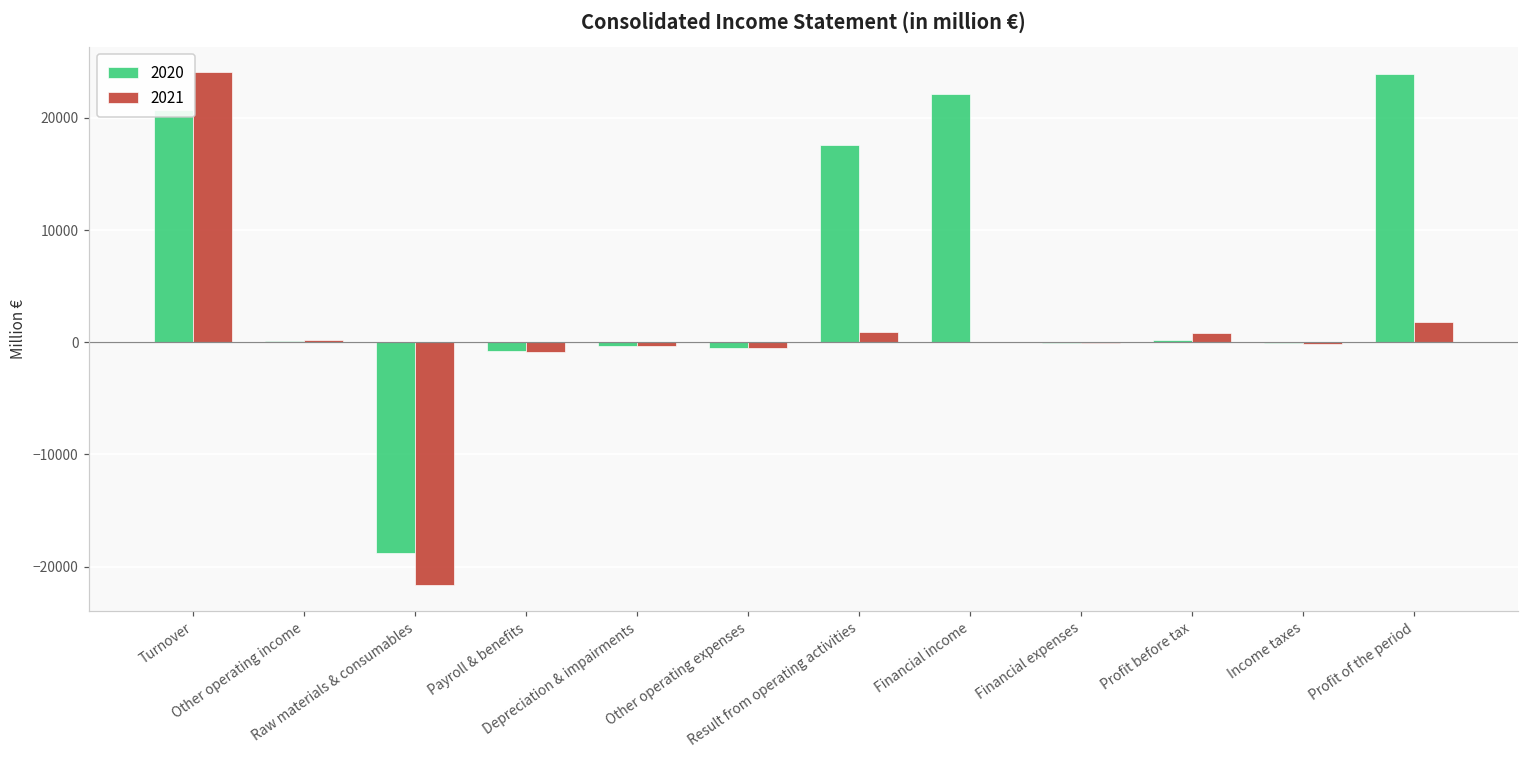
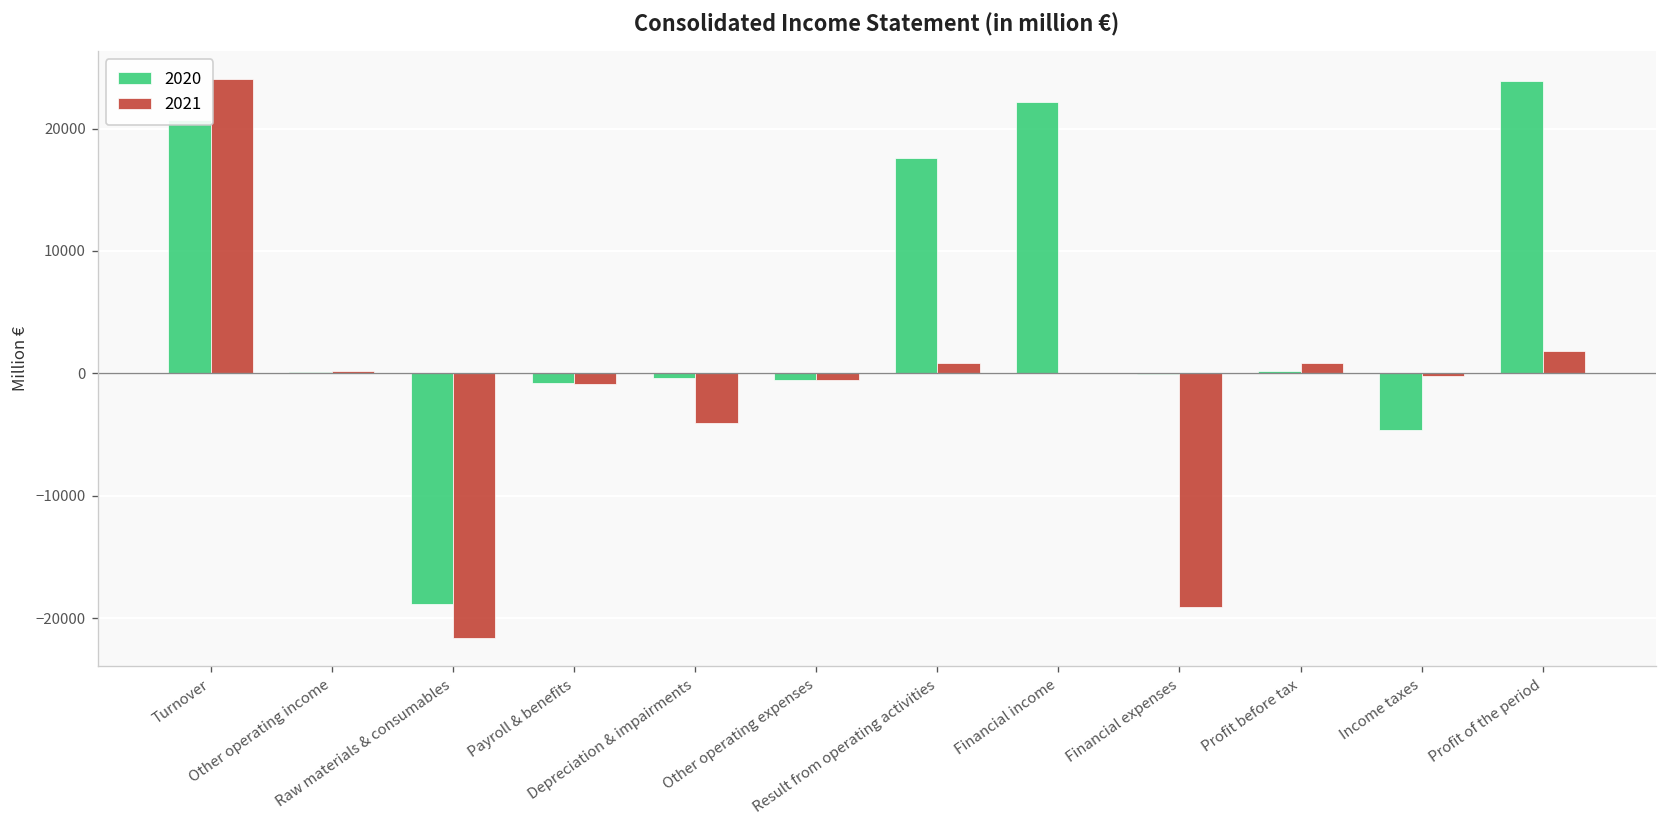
  {
    "2020": {
      "Raw materials & consumables": -18800,
      "Payroll & benefits": -800,
      "Depreciation & impairments": -400,
      "Other operating expenses": -500,
      "Result from operating activities": 17600,
      "Financial income": 22200,
-     "Income taxes": -100,
+     "Income taxes": -4600,
      "Profit of the period": 23900
    },
    "2021": {
      "Turnover": 24100,
      "Raw materials & consumables": -21600,
      "Payroll & benefits": -900,
-     "Depreciation & impairments": -300,
+     "Depreciation & impairments": -4000,
      "Other operating expenses": -500,
      "Result from operating activities": 900,
-     "Financial expenses": -100,
+     "Financial expenses": -19100,
      "Profit before tax": 800,
      "Profit of the period": 1800
    }
  }
